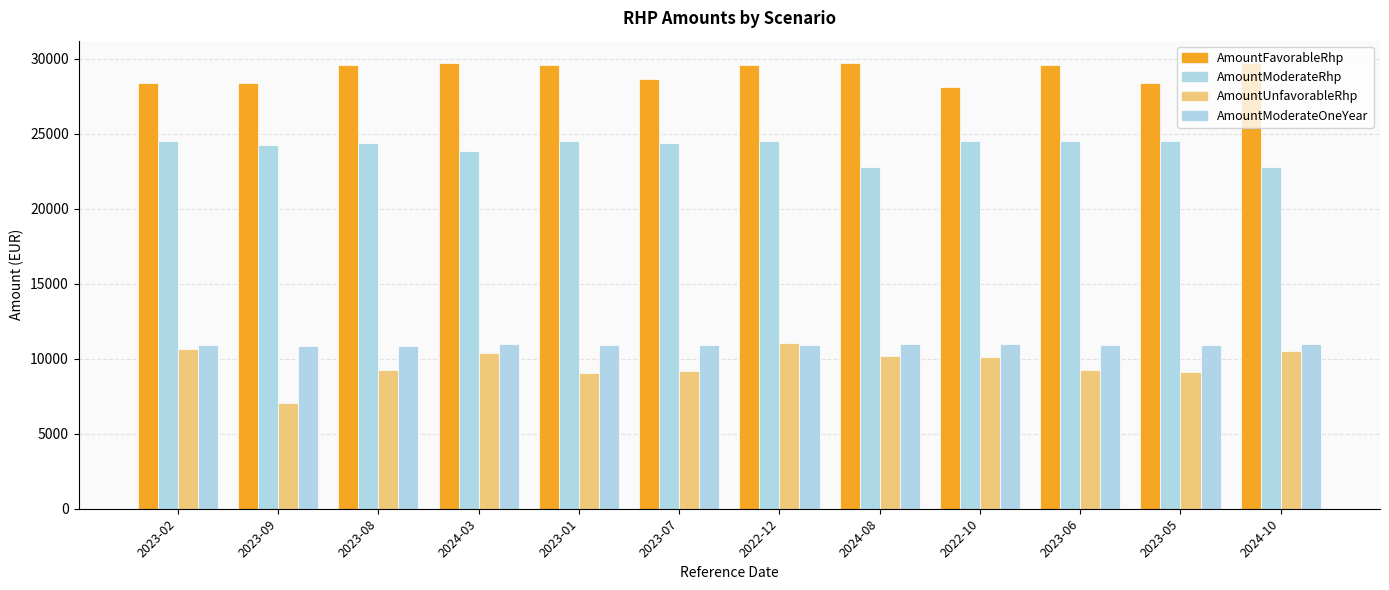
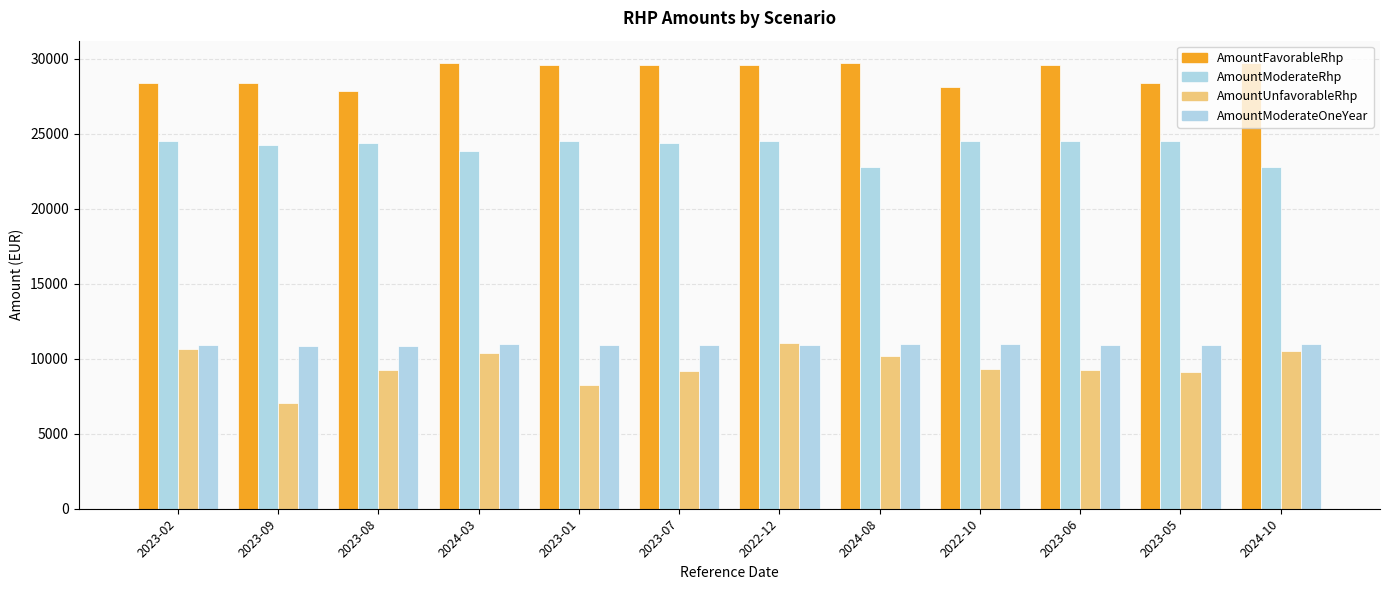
  {
    "AmountFavorableRhp": {
      "2023-02": 28400,
      "2023-09": 28400,
-     "2023-08": 29600,
+     "2023-08": 27800,
      "2024-03": 29700,
      "2023-01": 29600,
-     "2023-07": 28700,
+     "2023-07": 29600,
      "2022-12": 29600,
      "2024-08": 29700,
      "2022-10": 28100,
      "2023-06": 29600,
      "2023-05": 28400
    },
    "AmountUnfavorableRhp": {
      "2023-02": 10700,
      "2023-09": 7100,
      "2023-08": 9300,
      "2024-03": 10400,
-     "2023-01": 9100,
+     "2023-01": 8300,
      "2023-07": 9200,
      "2022-12": 11000,
      "2024-08": 10200,
-     "2022-10": 10100,
+     "2022-10": 9300,
      "2023-06": 9200,
      "2023-05": 9100,
      "2024-10": 10500
    }
  }
